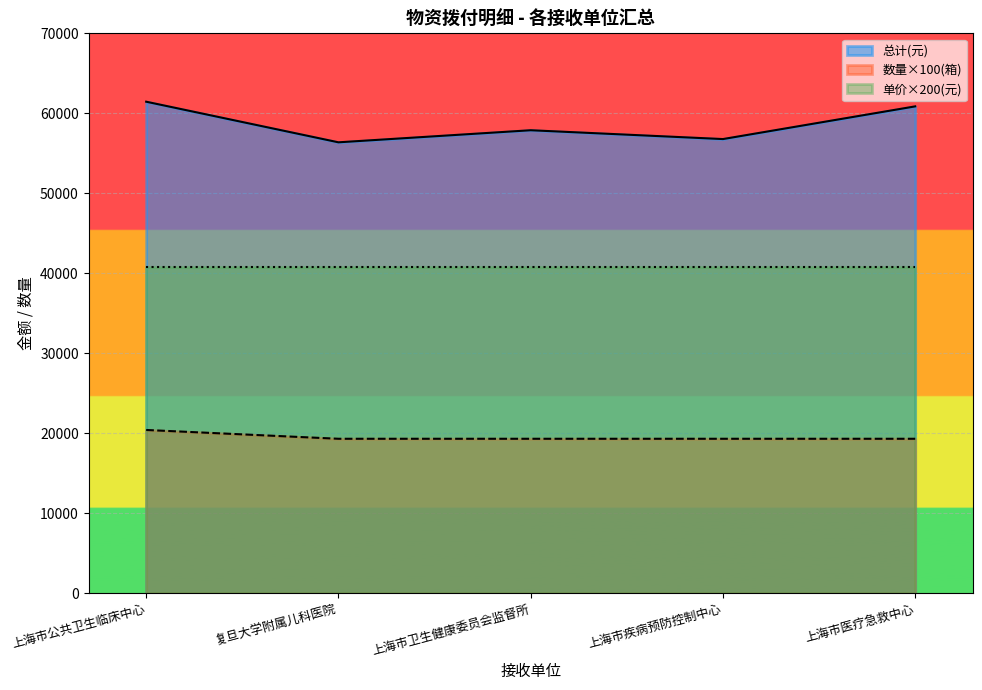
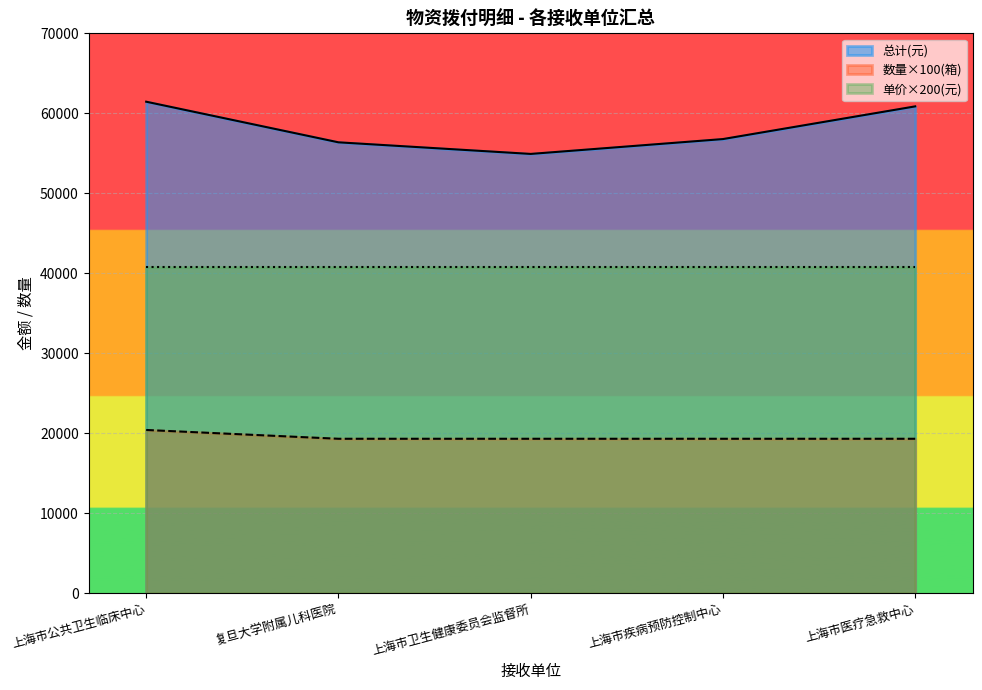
  {
    "总计(元)": {
      "上海市公共卫生临床中心": 61000,
      "复旦大学附属儿科医院": 56000,
-     "上海市卫生健康委员会监督所": 58000,
+     "上海市卫生健康委员会监督所": 55000,
      "上海市疾病预防控制中心": 57000,
      "上海市医疗急救中心": 61000
    },
    "数量×100(箱)": {
      "上海市公共卫生临床中心": 20000,
      "复旦大学附属儿科医院": 19000,
      "上海市卫生健康委员会监督所": 19000,
      "上海市疾病预防控制中心": 19000,
      "上海市医疗急救中心": 19000
    },
    "单价×200(元)": {
      "上海市公共卫生临床中心": 41000,
      "复旦大学附属儿科医院": 41000,
      "上海市卫生健康委员会监督所": 41000,
      "上海市疾病预防控制中心": 41000,
      "上海市医疗急救中心": 41000
    }
  }
